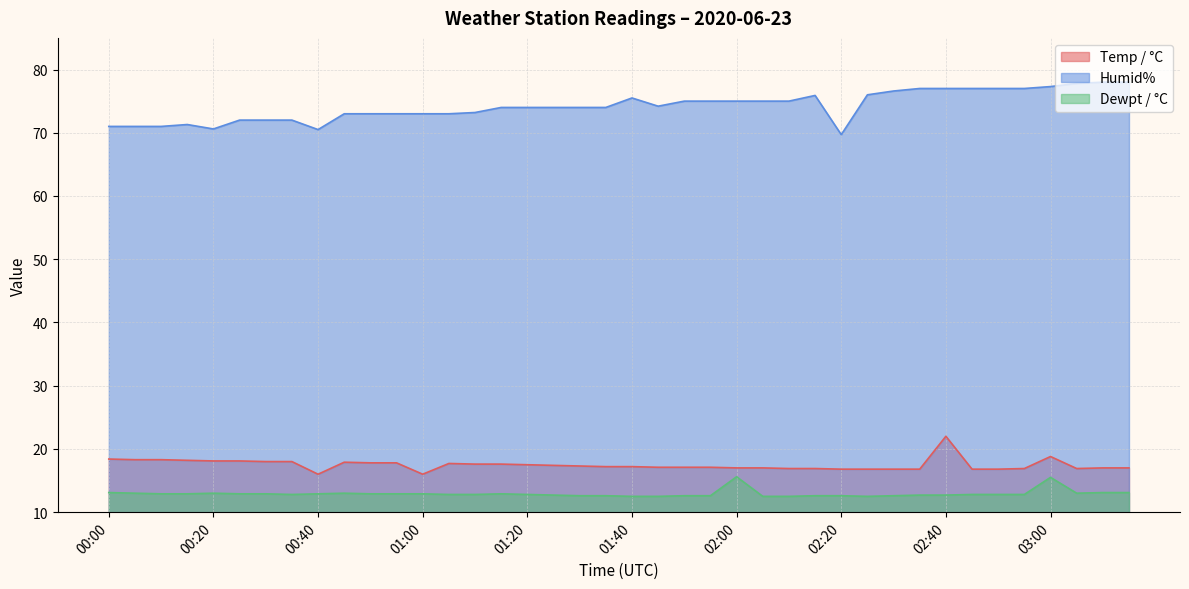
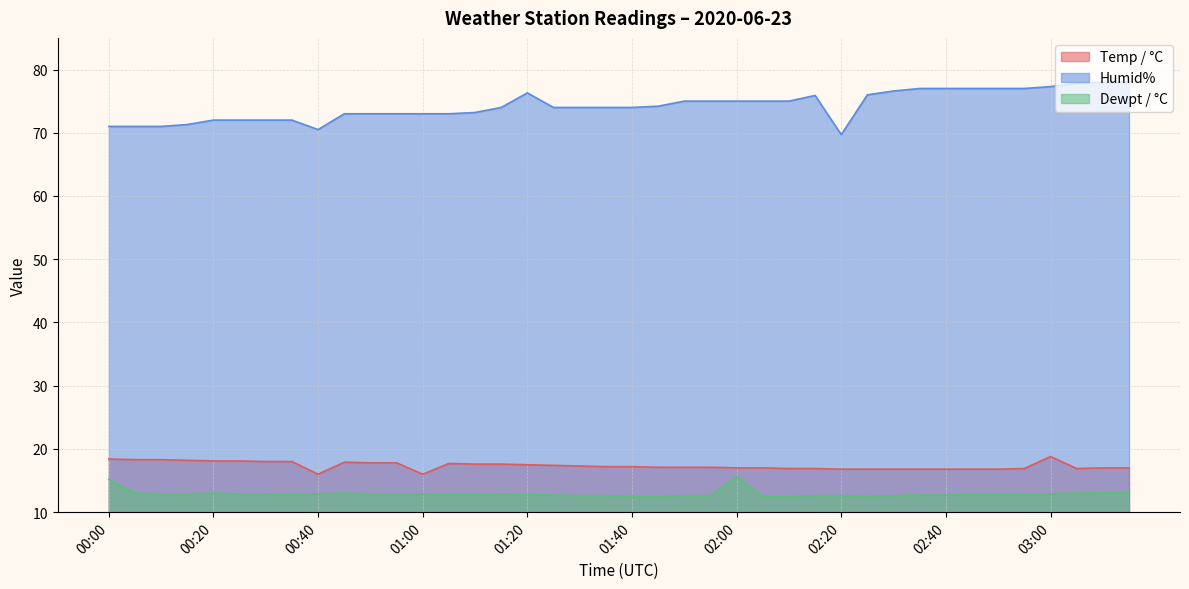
  {
    "Temp / °C": {
      "00:00": 18,
      "00:20": 18,
      "00:40": 16,
      "01:00": 16,
      "01:20": 18,
      "01:40": 17,
      "02:00": 17,
      "02:20": 17,
-     "02:40": 22,
+     "02:40": 17,
      "03:00": 19
    },
    "Humid%": {
      "00:00": 71,
-     "00:20": 71,
+     "00:20": 72,
      "00:40": 71,
      "01:00": 73,
-     "01:20": 74,
-     "01:40": 76,
+     "01:20": 76,
+     "01:40": 74,
      "02:00": 75,
      "02:20": 70,
      "02:40": 77,
      "03:00": 77
    },
    "Dewpt / °C": {
-     "00:00": 13,
+     "00:00": 15,
      "00:20": 13,
      "00:40": 13,
      "01:00": 13,
      "01:20": 13,
      "01:40": 13,
      "02:00": 16,
      "02:20": 13,
      "02:40": 13,
-     "03:00": 16
+     "03:00": 13
    }
  }
